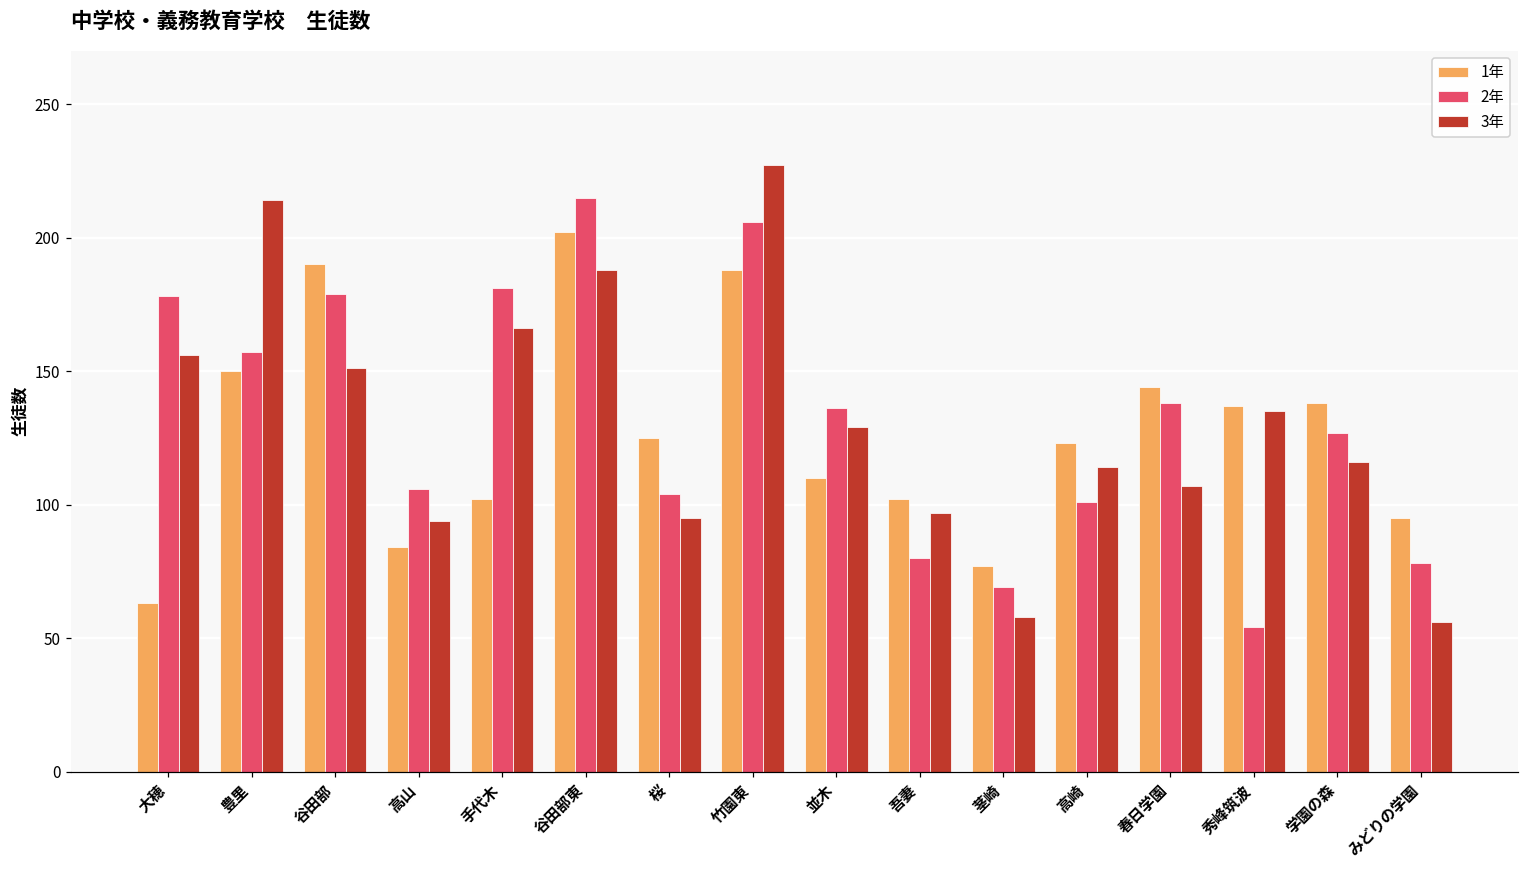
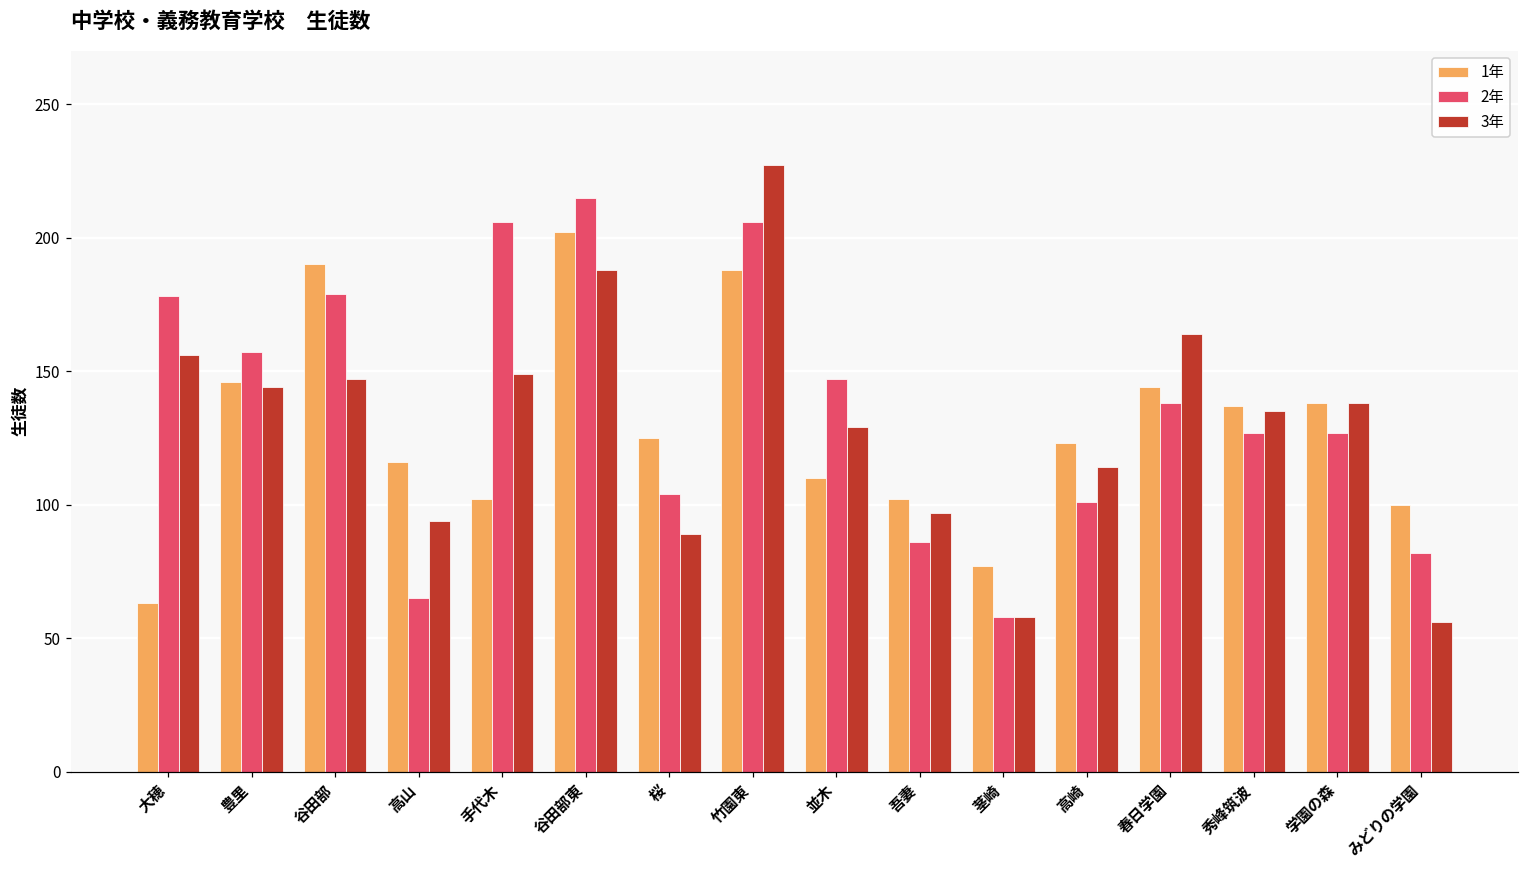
  {
    "1年": {
      "大穂": 63,
-     "豊里": 150,
+     "豊里": 146,
      "谷田部": 190,
-     "高山": 84,
+     "高山": 116,
      "手代木": 102,
      "谷田部東": 202,
      "桜": 125,
      "竹園東": 188,
      "並木": 110,
      "吾妻": 102,
      "茎崎": 77,
      "高崎": 123,
      "春日学園": 144,
      "秀峰筑波": 137,
      "学園の森": 138,
-     "みどりの学園": 95
+     "みどりの学園": 100
    },
    "2年": {
      "大穂": 178,
      "豊里": 157,
      "谷田部": 179,
-     "高山": 106,
-     "手代木": 181,
+     "高山": 65,
+     "手代木": 206,
      "谷田部東": 215,
      "桜": 104,
      "竹園東": 206,
-     "並木": 136,
-     "吾妻": 80,
-     "茎崎": 69,
+     "並木": 147,
+     "吾妻": 86,
+     "茎崎": 58,
      "高崎": 101,
      "春日学園": 138,
-     "秀峰筑波": 54,
+     "秀峰筑波": 127,
      "学園の森": 127,
-     "みどりの学園": 78
+     "みどりの学園": 82
    },
    "3年": {
      "大穂": 156,
-     "豊里": 214,
-     "谷田部": 151,
+     "豊里": 144,
+     "谷田部": 147,
      "高山": 94,
-     "手代木": 166,
+     "手代木": 149,
      "谷田部東": 188,
-     "桜": 95,
+     "桜": 89,
      "竹園東": 227,
      "並木": 129,
      "吾妻": 97,
      "茎崎": 58,
      "高崎": 114,
-     "春日学園": 107,
+     "春日学園": 164,
      "秀峰筑波": 135,
-     "学園の森": 116,
+     "学園の森": 138,
      "みどりの学園": 56
    }
  }
